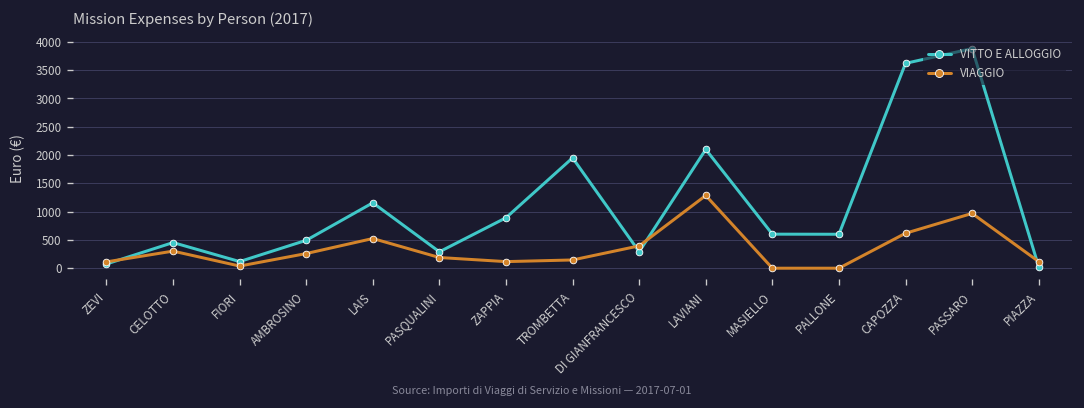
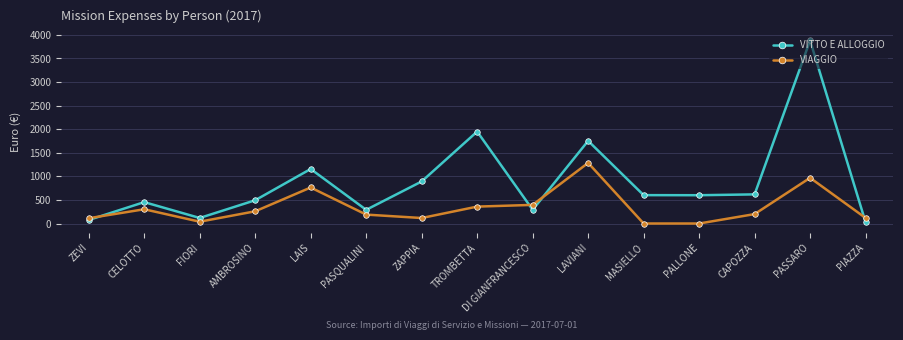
  {
    "VITTO E ALLOGGIO": {
      "CELOTTO": 500,
      "FIORI": 100,
      "AMBROSINO": 500,
      "LAIS": 1200,
      "PASQUALINI": 300,
      "ZAPPIA": 900,
      "TROMBETTA": 2000,
      "DI GIANFRANCESCO": 300,
-     "LAVIANI": 2100,
+     "LAVIANI": 1800,
      "MASIELLO": 600,
      "PALLONE": 600,
-     "CAPOZZA": 3600,
+     "CAPOZZA": 600,
      "PIAZZA": 0
    },
    "VIAGGIO": {
      "CELOTTO": 300,
      "FIORI": 0,
      "AMBROSINO": 300,
-     "LAIS": 500,
+     "LAIS": 800,
      "PASQUALINI": 200,
      "ZAPPIA": 100,
-     "TROMBETTA": 100,
+     "TROMBETTA": 400,
      "DI GIANFRANCESCO": 400,
      "LAVIANI": 1300,
      "MASIELLO": 0,
      "PALLONE": 0,
-     "CAPOZZA": 600,
+     "CAPOZZA": 200,
      "PASSARO": 1000,
      "PIAZZA": 100
    }
  }
